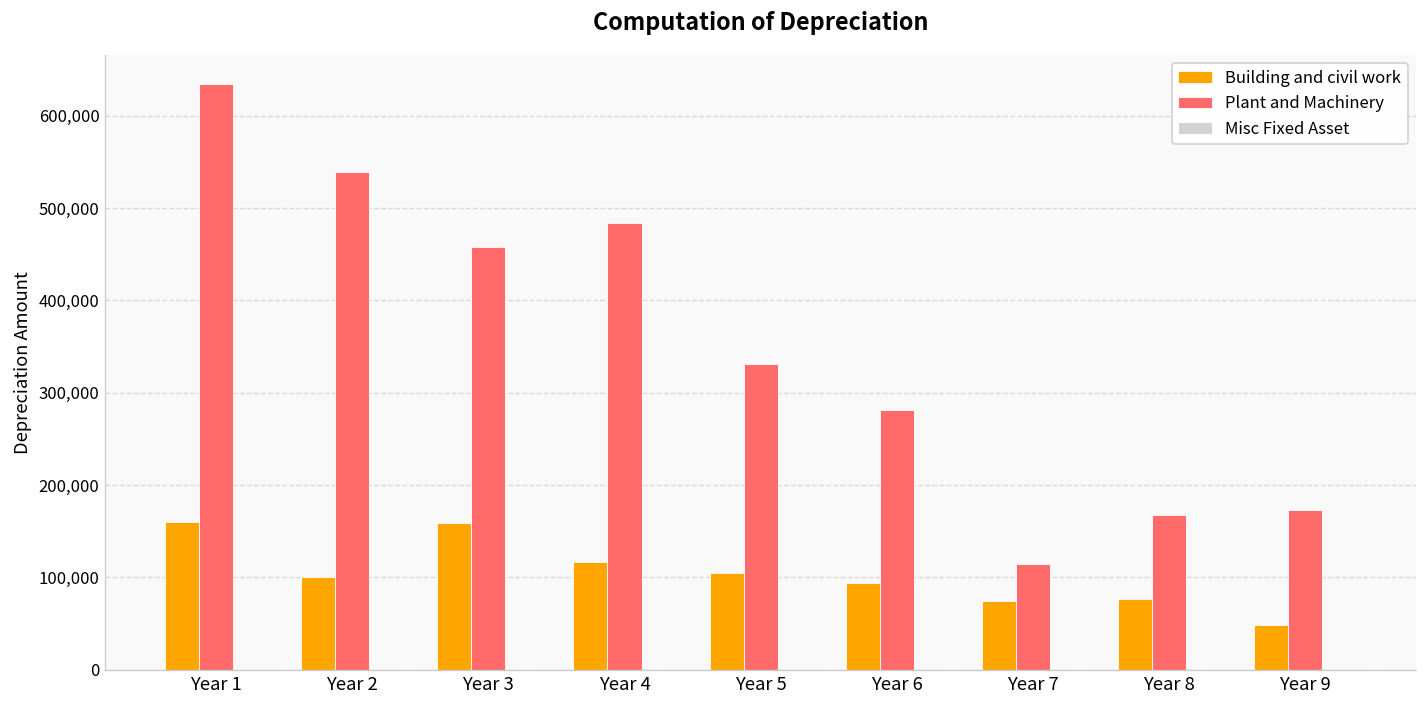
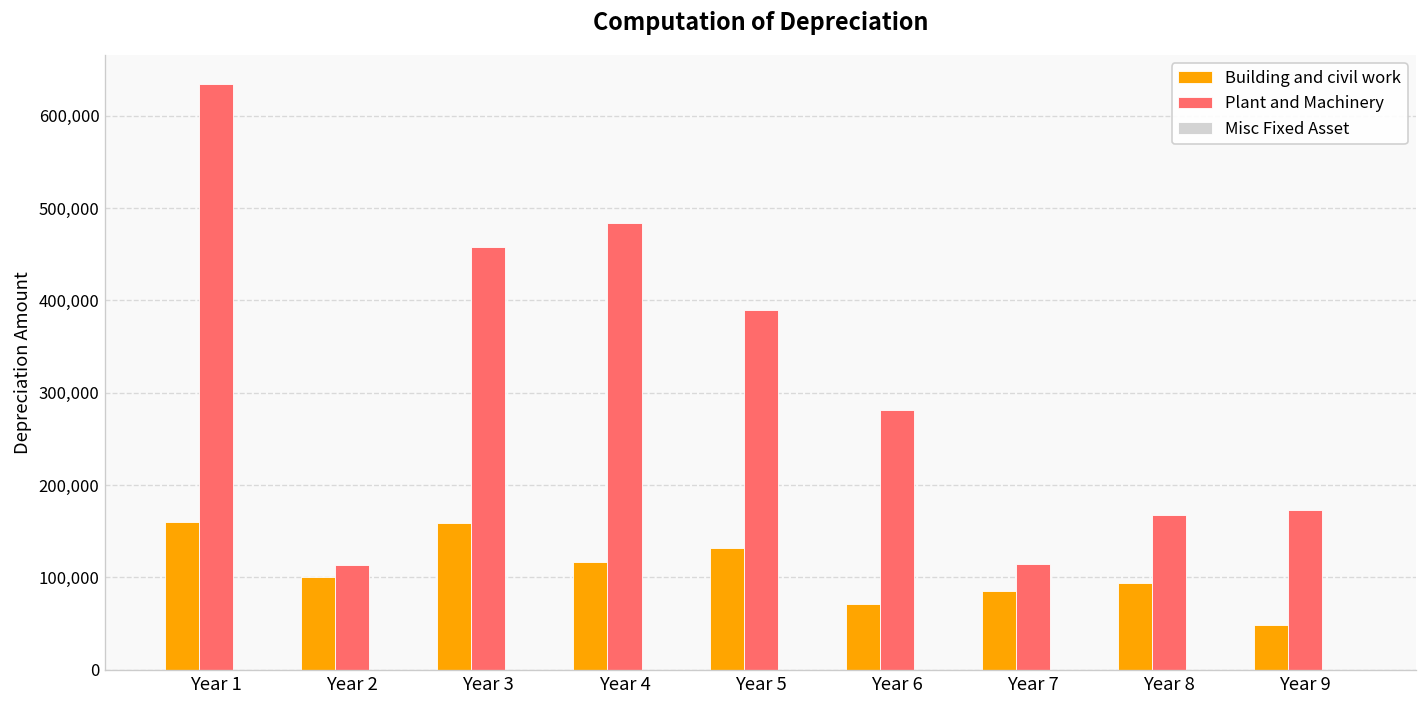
  {
    "Building and civil work": {
      "Year 1": "160,000",
      "Year 2": "100,000",
      "Year 3": "160,000",
      "Year 4": "120,000",
-     "Year 5": "100,000",
-     "Year 6": "90,000",
-     "Year 7": "70,000",
-     "Year 8": "80,000",
+     "Year 5": "130,000",
+     "Year 6": "70,000",
+     "Year 7": "90,000",
+     "Year 8": "90,000",
      "Year 9": "50,000"
    },
    "Plant and Machinery": {
      "Year 1": "630,000",
-     "Year 2": "540,000",
+     "Year 2": "110,000",
      "Year 3": "460,000",
      "Year 4": "480,000",
-     "Year 5": "330,000",
+     "Year 5": "390,000",
      "Year 6": "280,000",
      "Year 7": "110,000",
      "Year 8": "170,000",
      "Year 9": "170,000"
    },
    "Misc Fixed Asset": {
      "Year 1": "0",
      "Year 2": "0",
      "Year 3": "0",
      "Year 4": "0",
      "Year 5": "0",
      "Year 6": "0",
      "Year 7": "0",
      "Year 8": "0",
      "Year 9": "0"
    }
  }
